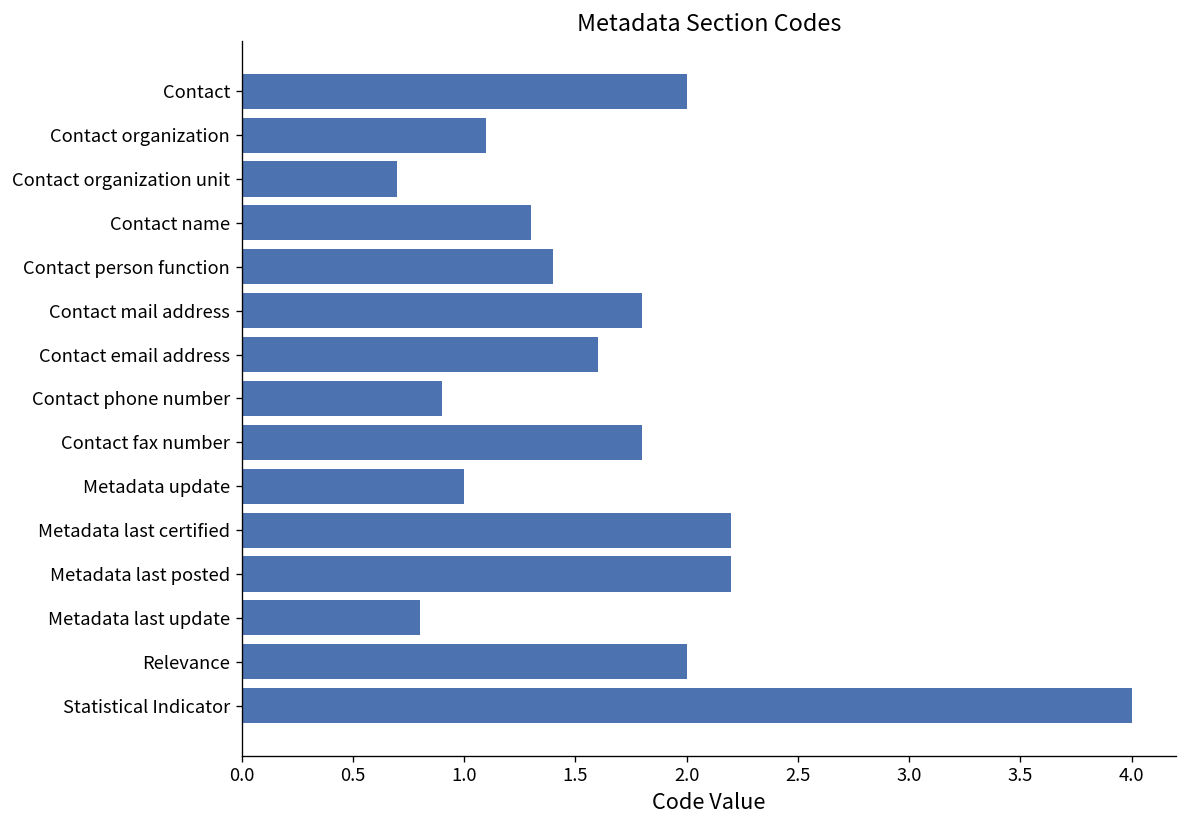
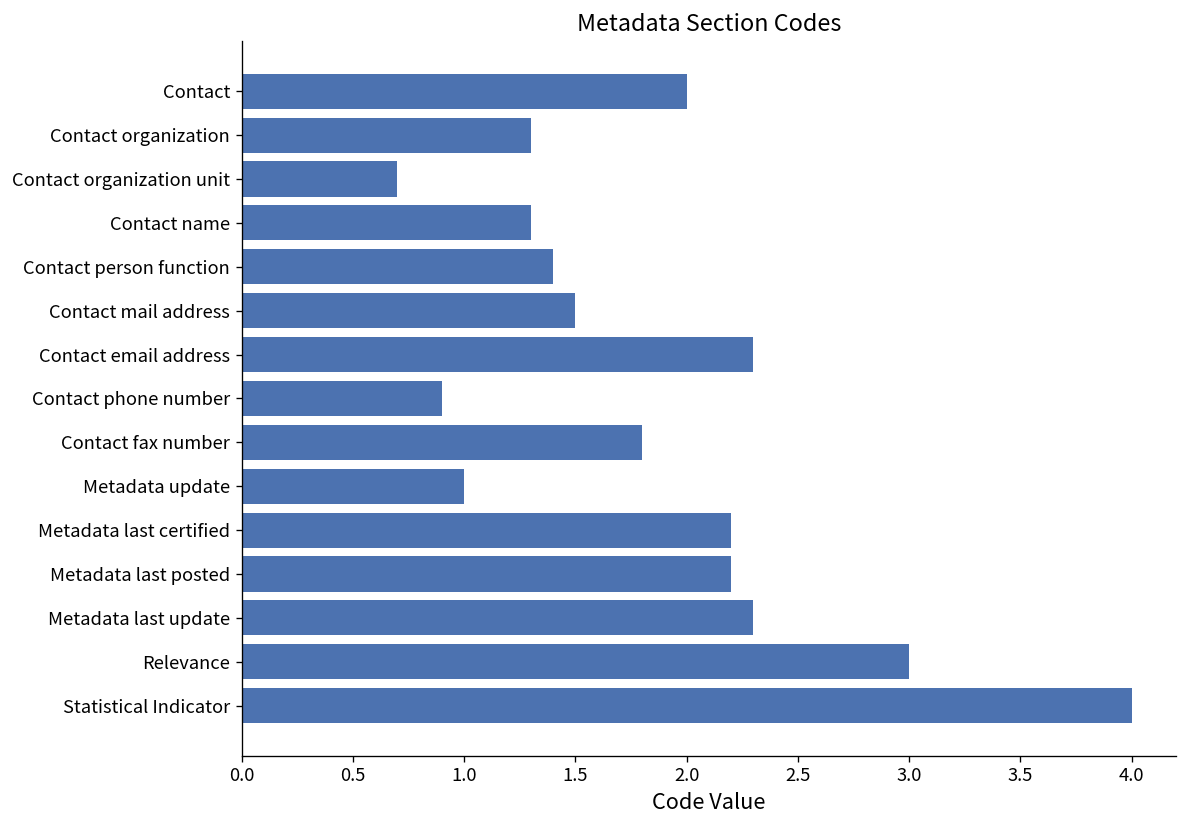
  {
    "Contact": 2.0,
-   "Contact organization": 1.1,
+   "Contact organization": 1.3,
    "Contact organization unit": 0.7,
    "Contact name": 1.3,
    "Contact person function": 1.4,
-   "Contact mail address": 1.8,
-   "Contact email address": 1.6,
+   "Contact mail address": 1.5,
+   "Contact email address": 2.3,
    "Contact phone number": 0.9,
    "Contact fax number": 1.8,
    "Metadata update": 1.0,
    "Metadata last certified": 2.2,
    "Metadata last posted": 2.2,
-   "Metadata last update": 0.8,
-   "Relevance": 2,
+   "Metadata last update": 2.3,
+   "Relevance": 3,
    "Statistical Indicator": 4.0
  }
